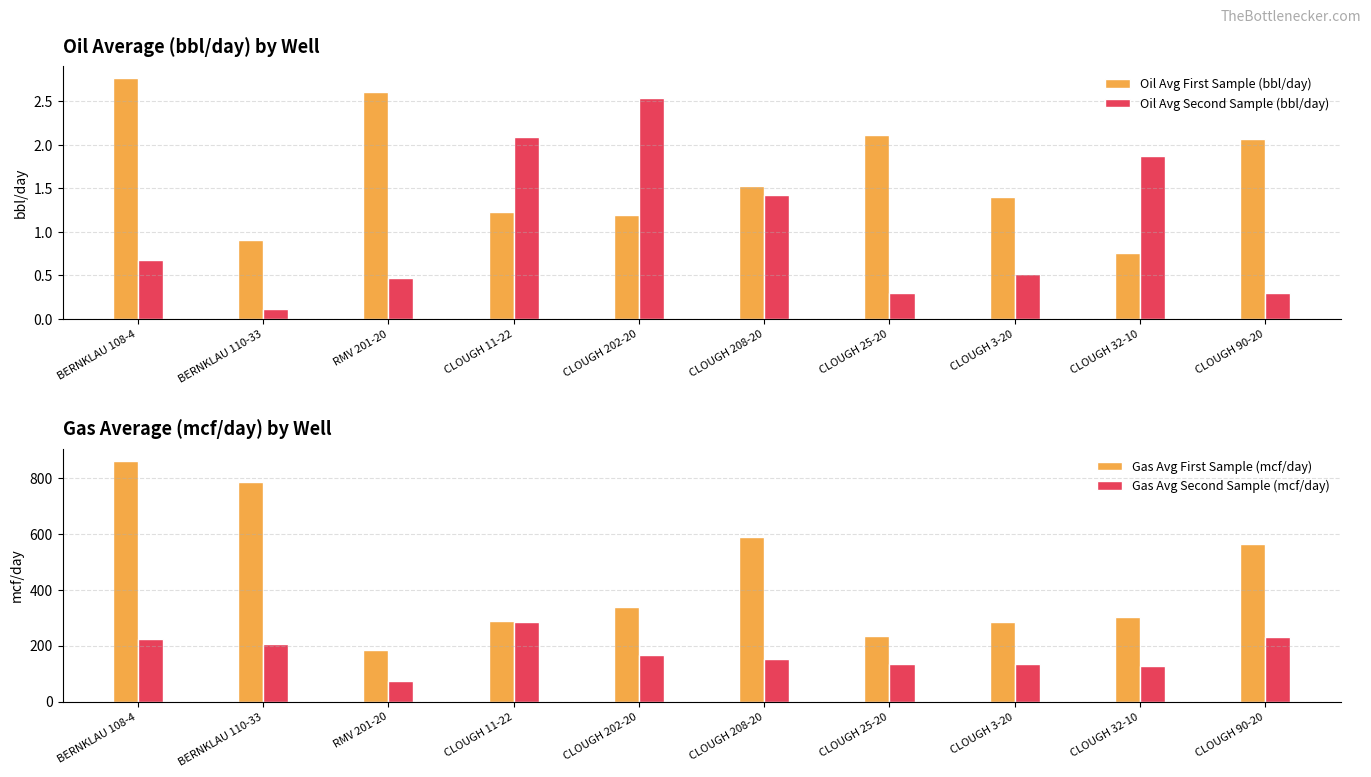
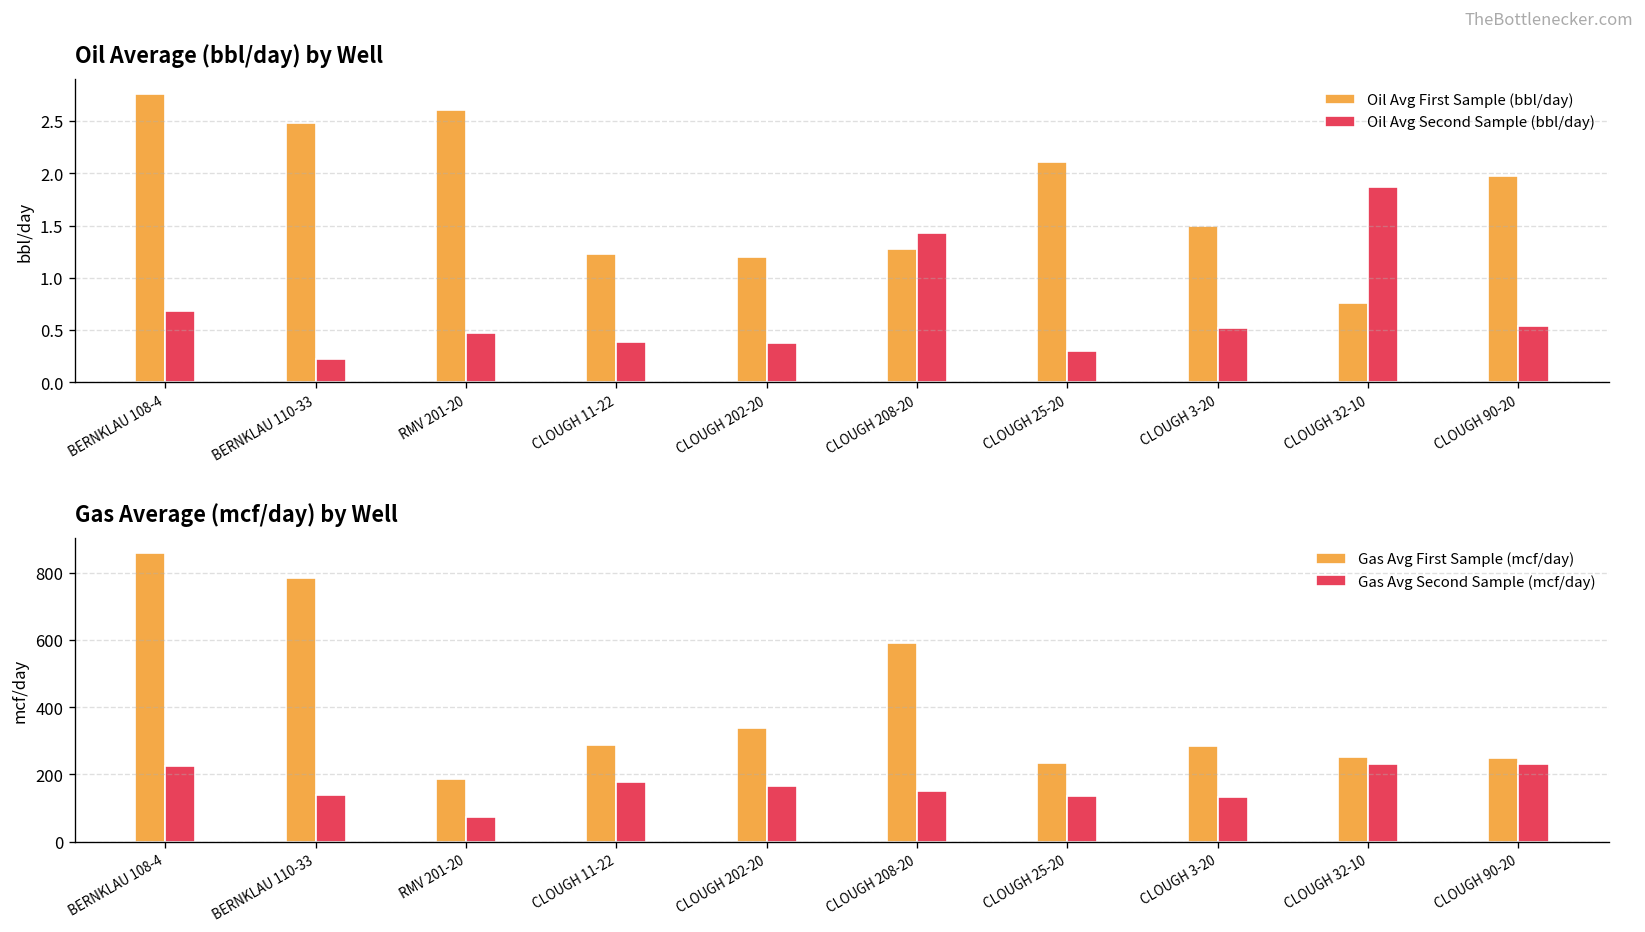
  {
    "Oil Average (bbl/day) by Well": {
      "Oil Avg First Sample (bbl/day)": {
        "BERNKLAU 108-4": 2.8,
-       "BERNKLAU 110-33": 0.9,
+       "BERNKLAU 110-33": 2.5,
        "RMV 201-20": 2.6,
        "CLOUGH 11-22": 1.2,
        "CLOUGH 202-20": 1.2,
-       "CLOUGH 208-20": 1.5,
+       "CLOUGH 208-20": 1.3,
        "CLOUGH 25-20": 2.1,
-       "CLOUGH 3-20": 1.4,
+       "CLOUGH 3-20": 1.5,
        "CLOUGH 32-10": 0.8,
-       "CLOUGH 90-20": 2.1
+       "CLOUGH 90-20": 2.0
      },
      "Oil Avg Second Sample (bbl/day)": {
        "BERNKLAU 108-4": 0.7,
-       "BERNKLAU 110-33": 0.1,
+       "BERNKLAU 110-33": 0.2,
        "RMV 201-20": 0.5,
-       "CLOUGH 11-22": 2.1,
-       "CLOUGH 202-20": 2.5,
+       "CLOUGH 11-22": 0.4,
+       "CLOUGH 202-20": 0.4,
        "CLOUGH 208-20": 1.4,
        "CLOUGH 25-20": 0.3,
        "CLOUGH 3-20": 0.5,
        "CLOUGH 32-10": 1.9,
-       "CLOUGH 90-20": 0.3
+       "CLOUGH 90-20": 0.5
      }
    },
    "Gas Average (mcf/day) by Well": {
      "Gas Avg First Sample (mcf/day)": {
        "BERNKLAU 108-4": 860,
        "BERNKLAU 110-33": 790,
        "RMV 201-20": 190,
        "CLOUGH 11-22": 290,
        "CLOUGH 202-20": 340,
        "CLOUGH 208-20": 590,
        "CLOUGH 25-20": 240,
        "CLOUGH 3-20": 290,
-       "CLOUGH 32-10": 300,
-       "CLOUGH 90-20": 560
+       "CLOUGH 32-10": 250,
+       "CLOUGH 90-20": 250
      },
      "Gas Avg Second Sample (mcf/day)": {
        "BERNKLAU 108-4": 220,
-       "BERNKLAU 110-33": 210,
+       "BERNKLAU 110-33": 140,
        "RMV 201-20": 70,
-       "CLOUGH 11-22": 290,
+       "CLOUGH 11-22": 180,
        "CLOUGH 202-20": 170,
        "CLOUGH 208-20": 150,
        "CLOUGH 25-20": 140,
        "CLOUGH 3-20": 130,
-       "CLOUGH 32-10": 130,
+       "CLOUGH 32-10": 230,
        "CLOUGH 90-20": 230
      }
    }
  }
